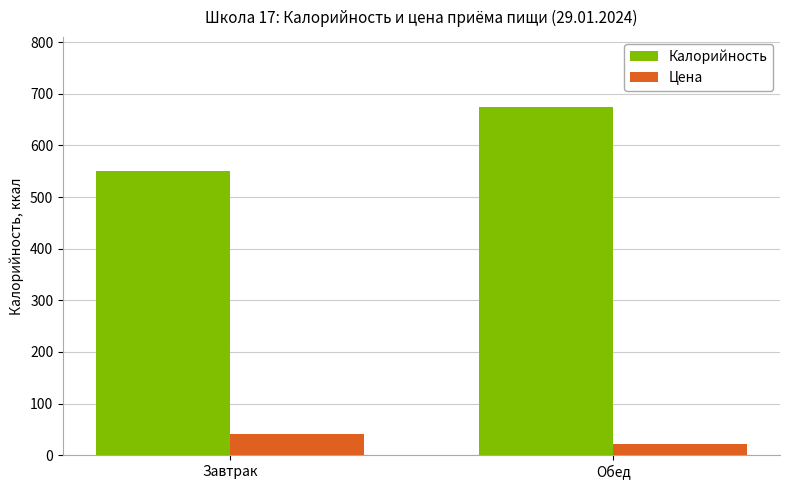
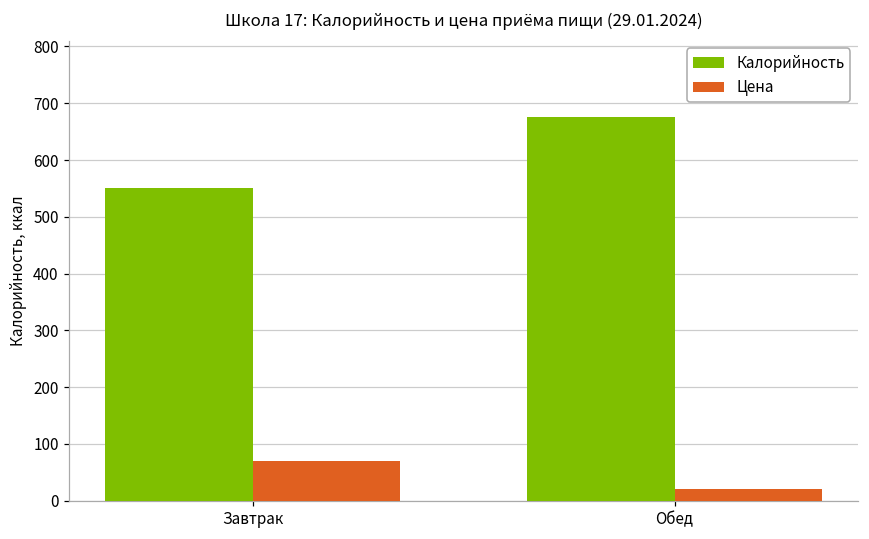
  {
    "Калорийность": {
      "Завтрак": 550,
      "Обед": 670
    },
    "Цена": {
-     "Завтрак": 40,
+     "Завтрак": 70,
      "Обед": 20
    }
  }
